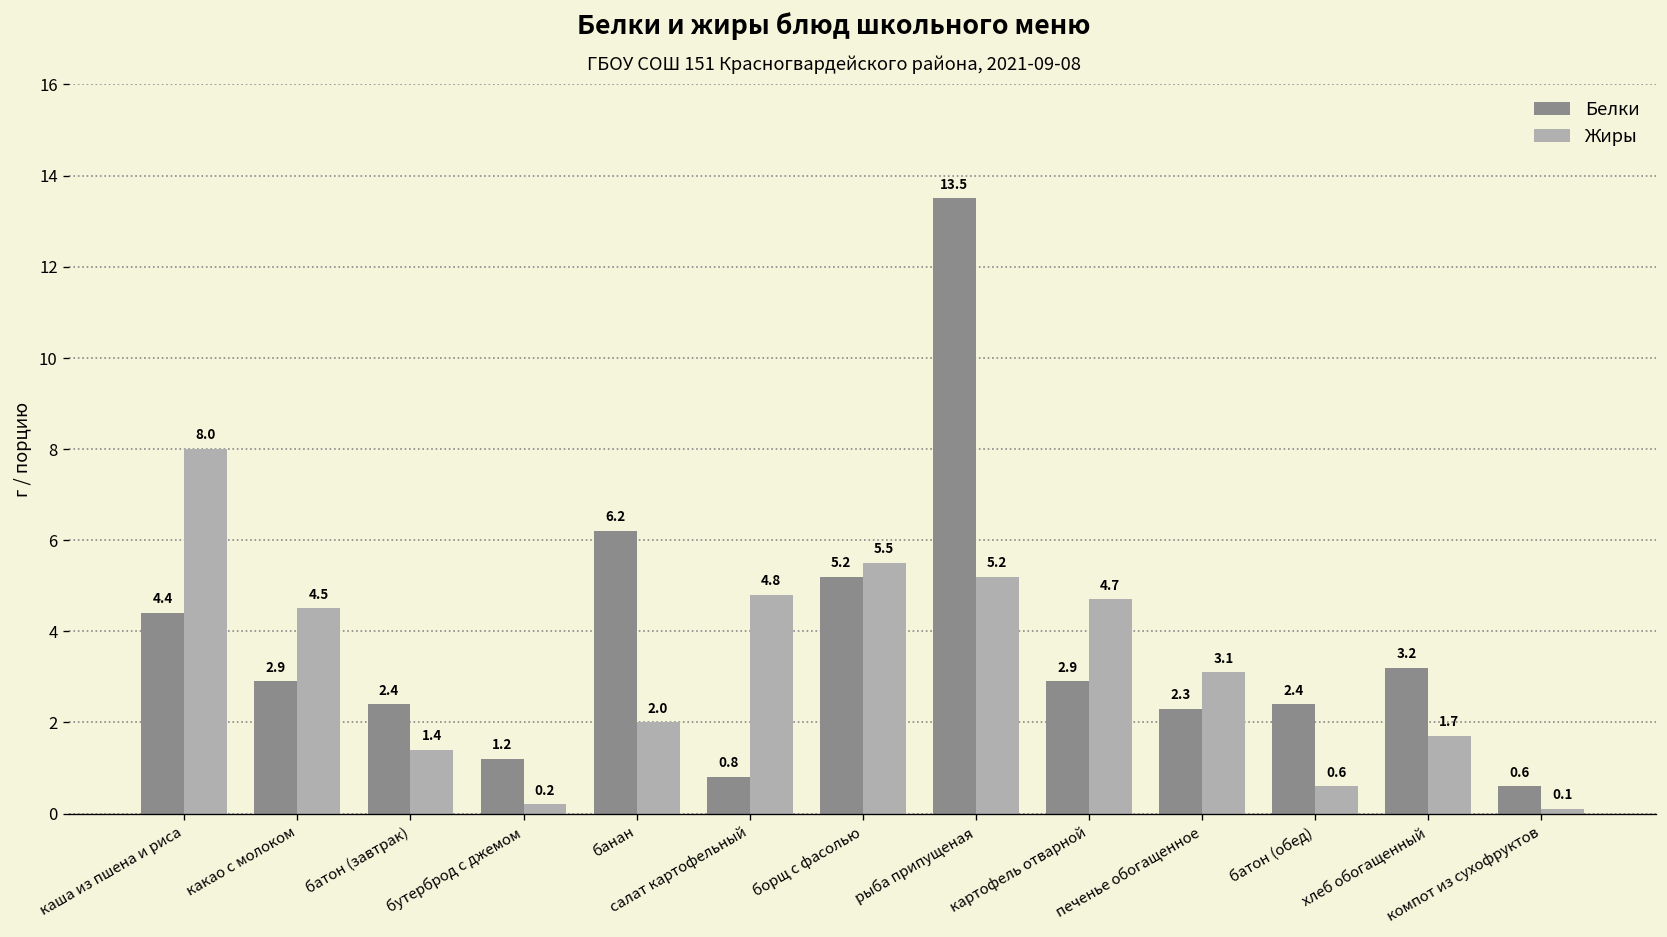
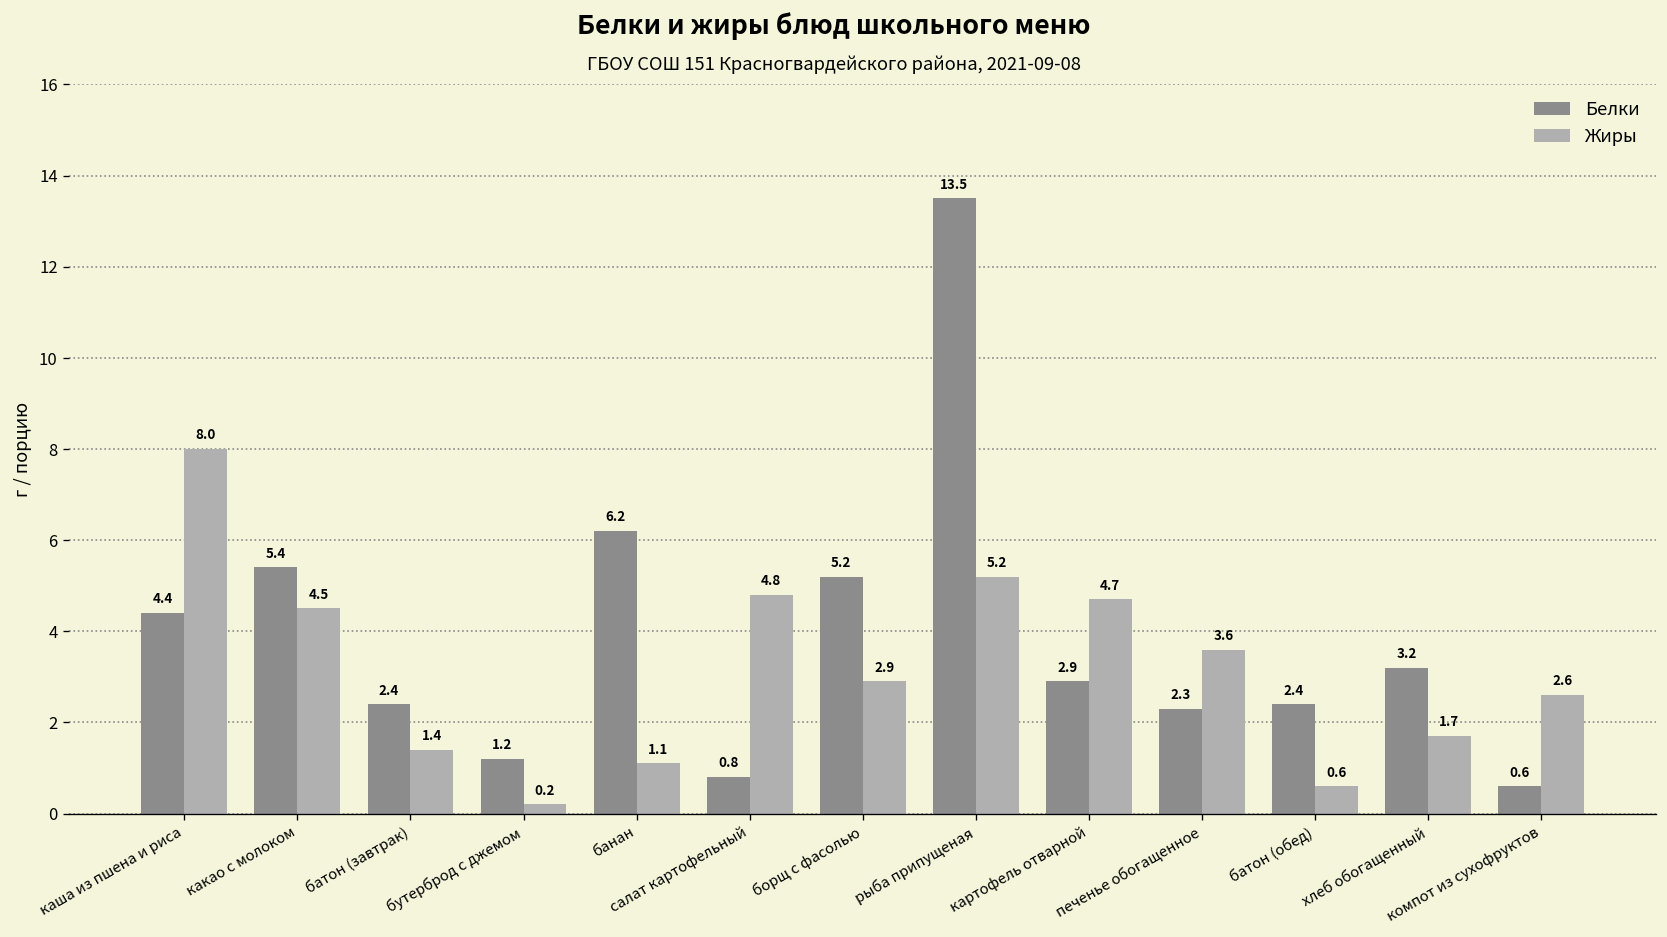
  {
    "Белки": {
      "каша из пшена и риса": 4.4,
-     "какао с молоком": 2.9,
+     "какао с молоком": 5.4,
      "батон (завтрак)": 2.4,
      "бутерброд с джемом": 1.2,
      "банан": 6.2,
      "салат картофельный": 0.8,
      "борщ с фасолью": 5.2,
      "рыба припущеная": 13.5,
      "картофель отварной": 2.9,
      "печенье обогащенное": 2.3,
      "батон (обед)": 2.4,
      "хлеб обогащенный": 3.2,
      "компот из сухофруктов": 0.6
    },
    "Жиры": {
      "каша из пшена и риса": 8.0,
      "какао с молоком": 4.5,
      "батон (завтрак)": 1.4,
      "бутерброд с джемом": 0.2,
-     "банан": 2.0,
+     "банан": 1.1,
      "салат картофельный": 4.8,
-     "борщ с фасолью": 5.5,
+     "борщ с фасолью": 2.9,
      "рыба припущеная": 5.2,
      "картофель отварной": 4.7,
-     "печенье обогащенное": 3.1,
+     "печенье обогащенное": 3.6,
      "батон (обед)": 0.6,
      "хлеб обогащенный": 1.7,
-     "компот из сухофруктов": 0.1
+     "компот из сухофруктов": 2.6
    }
  }
